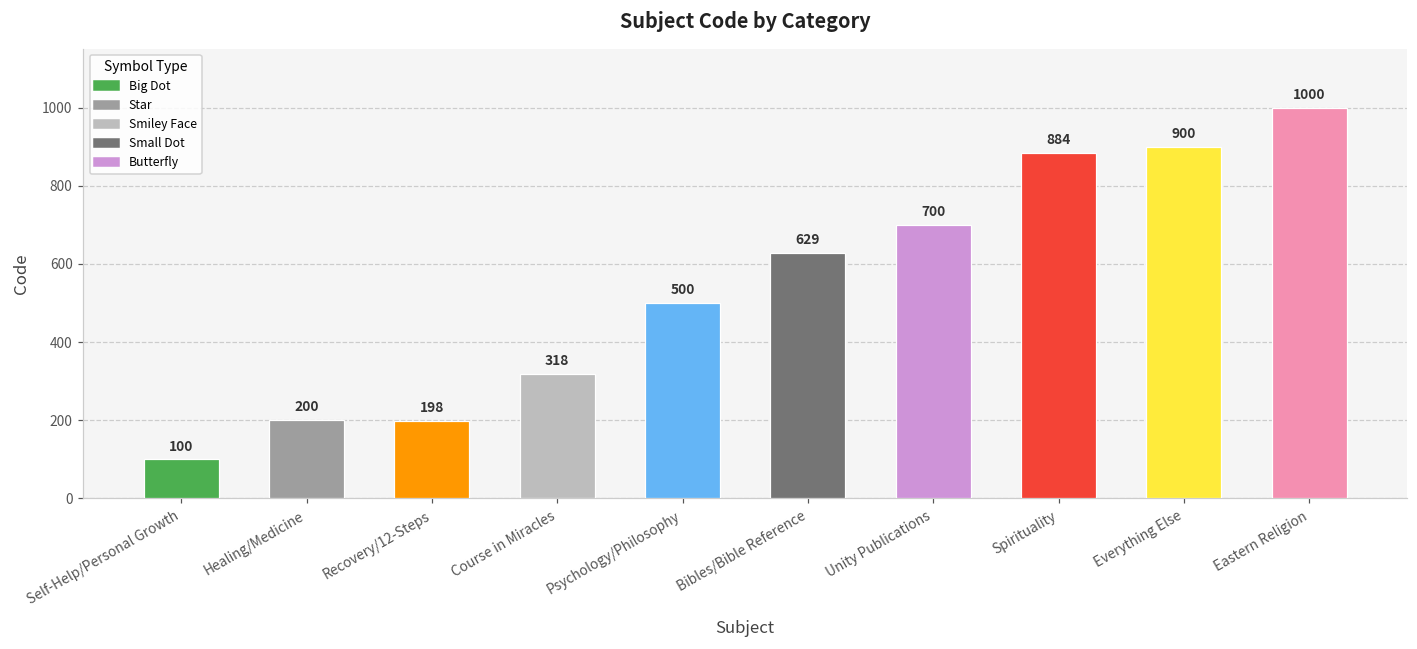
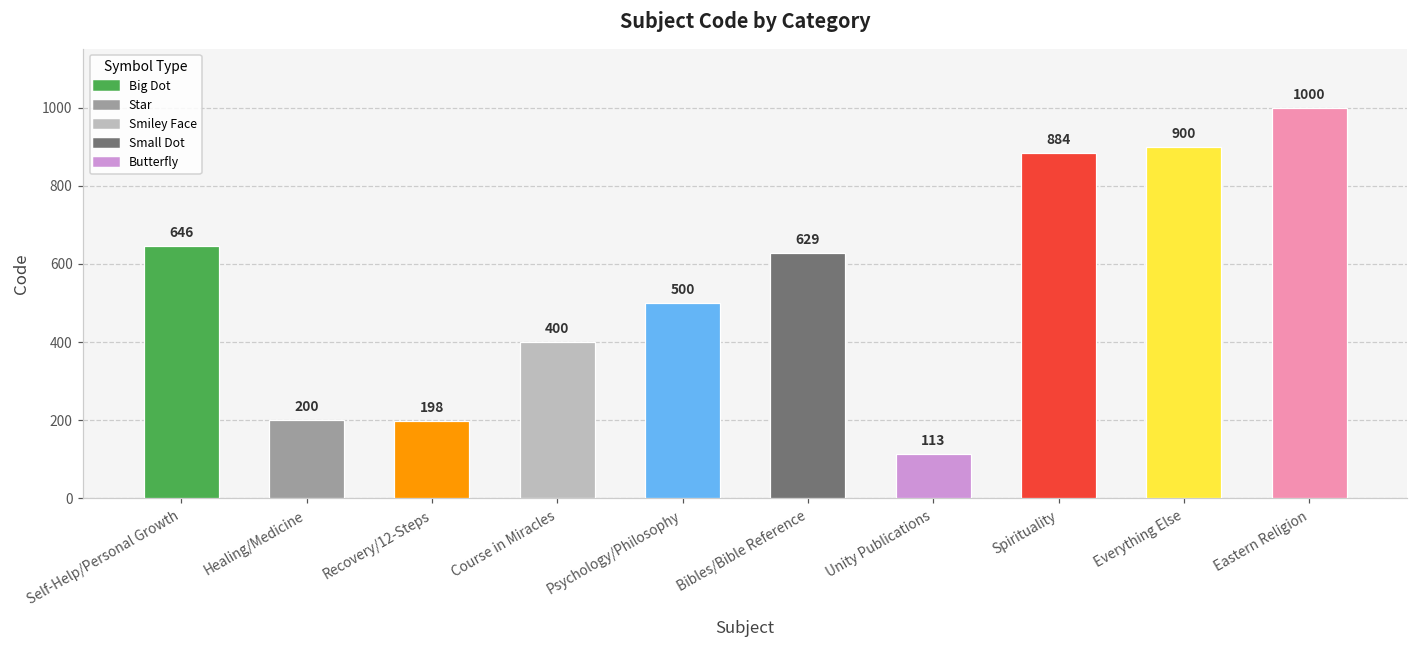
  {
-   "Self-Help/Personal Growth": 100,
+   "Self-Help/Personal Growth": 646,
    "Healing/Medicine": 200,
    "Recovery/12-Steps": 198,
-   "Course in Miracles": 318,
+   "Course in Miracles": 400,
    "Psychology/Philosophy": 500,
    "Bibles/Bible Reference": 629,
-   "Unity Publications": 700,
+   "Unity Publications": 113,
    "Spirituality": 884,
    "Everything Else": 900,
    "Eastern Religion": 1000
  }
